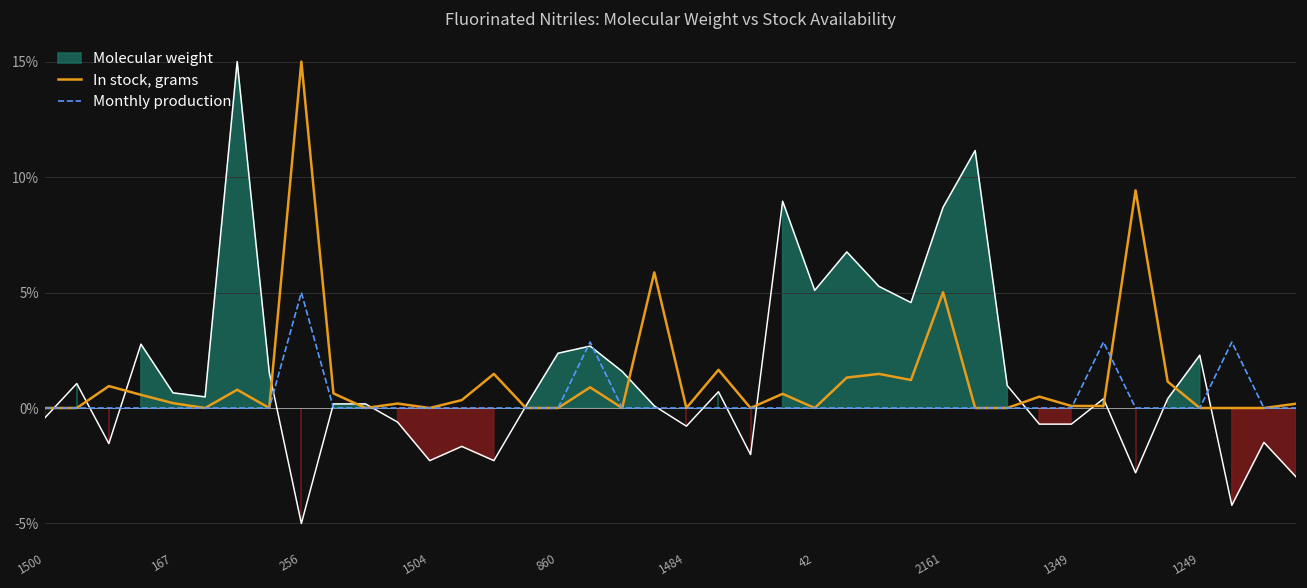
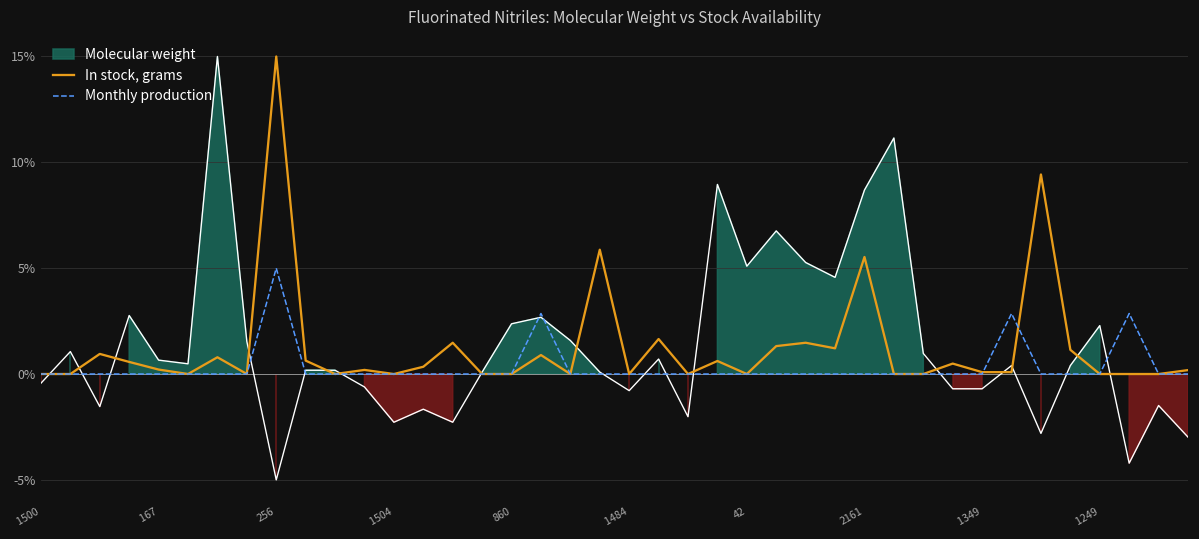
  {
    "In stock, grams": {
      "167": "0.2%",
      "256": "15.0%",
-     "2161": "5.0%"
+     "2161": "5.5%"
    },
    "Monthly production": {
      "167": "0.0%",
      "256": "5.0%",
      "2161": "0.0%"
    }
  }
